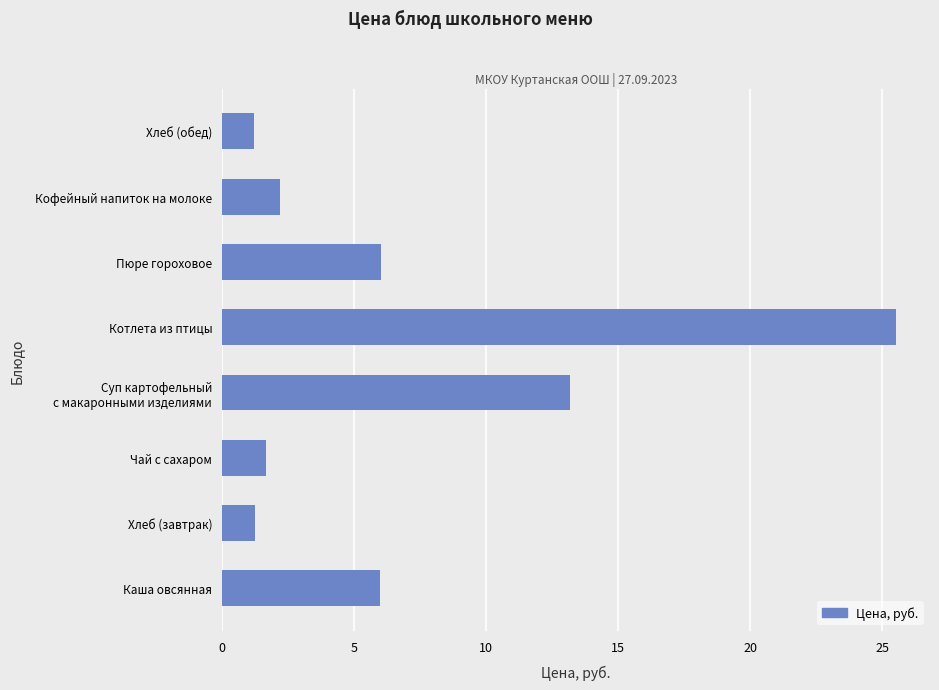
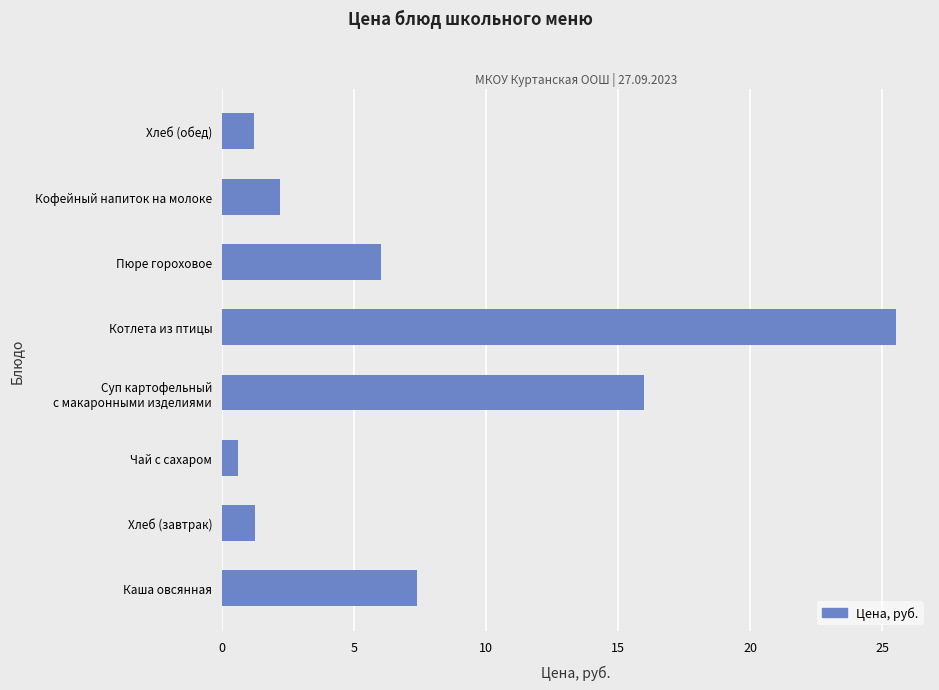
  {
    "Хлеб (обед)": 1.2,
    "Кофейный напиток на молоке": 2.2,
    "Пюре гороховое": 6.0,
    "Котлета из птицы": 25.5,
-   "Суп картофельный с макаронными изделиями": 13.2,
-   "Чай с сахаром": 1.7,
+   "Суп картофельный с макаронными изделиями": 16.0,
+   "Чай с сахаром": 0.6,
    "Хлеб (завтрак)": 1.3,
-   "Каша овсянная": 6.0
+   "Каша овсянная": 7.4
  }
